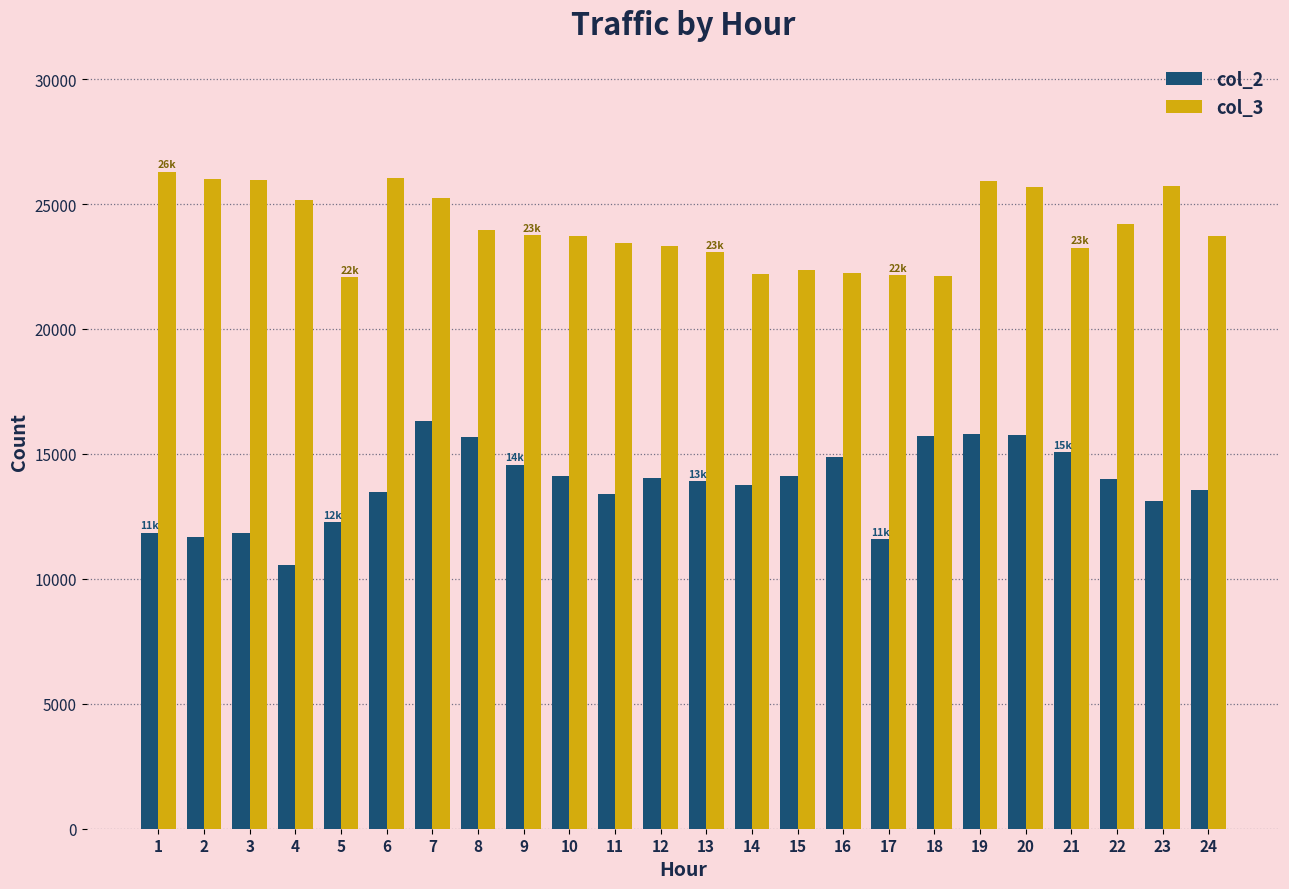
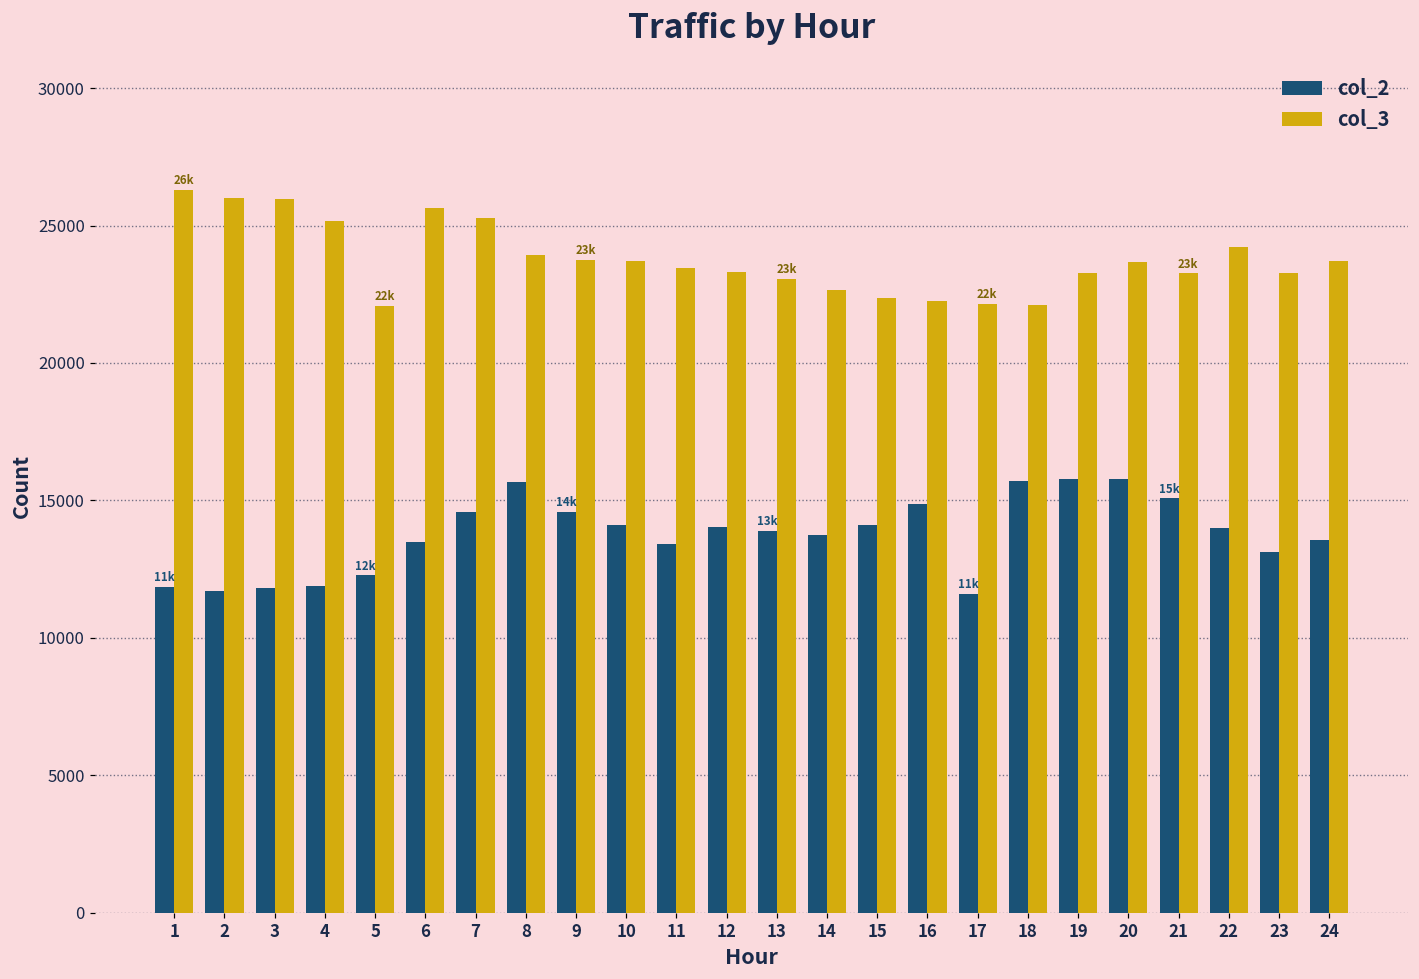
  {
    "col_2": {
      "2": 11700,
      "3": 11800,
-     "4": 10600,
+     "4": 11900,
      "6": 13500,
-     "7": 16300,
+     "7": 14600,
      "8": 15700,
      "10": 14100,
      "11": 13400,
      "12": 14000,
      "14": 13700,
      "15": 14100,
      "16": 14900,
      "18": 15700,
      "19": 15800,
      "20": 15800,
      "22": 14000,
      "23": 13100,
      "24": 13600
    },
    "col_3": {
      "2": 26000,
      "3": 26000,
      "4": 25200,
-     "6": 26100,
+     "6": 25600,
      "7": 25300,
      "8": 23900,
      "10": 23700,
      "11": 23500,
      "12": 23300,
-     "14": 22200,
+     "14": 22700,
      "15": 22400,
      "16": 22300,
      "18": 22100,
-     "19": 25900,
-     "20": 25700,
+     "19": 23300,
+     "20": 23700,
      "22": 24200,
-     "23": 25700,
+     "23": 23300,
      "24": 23700
    }
  }
